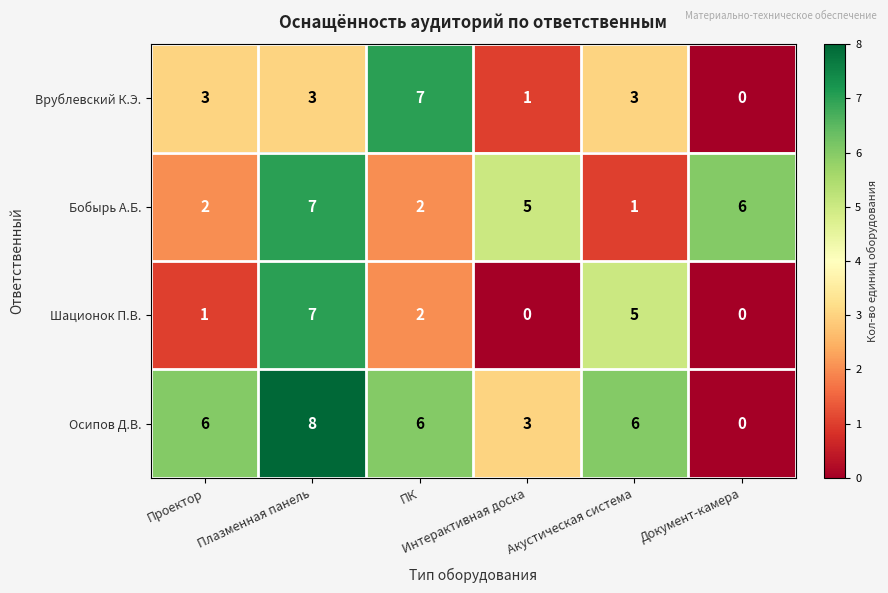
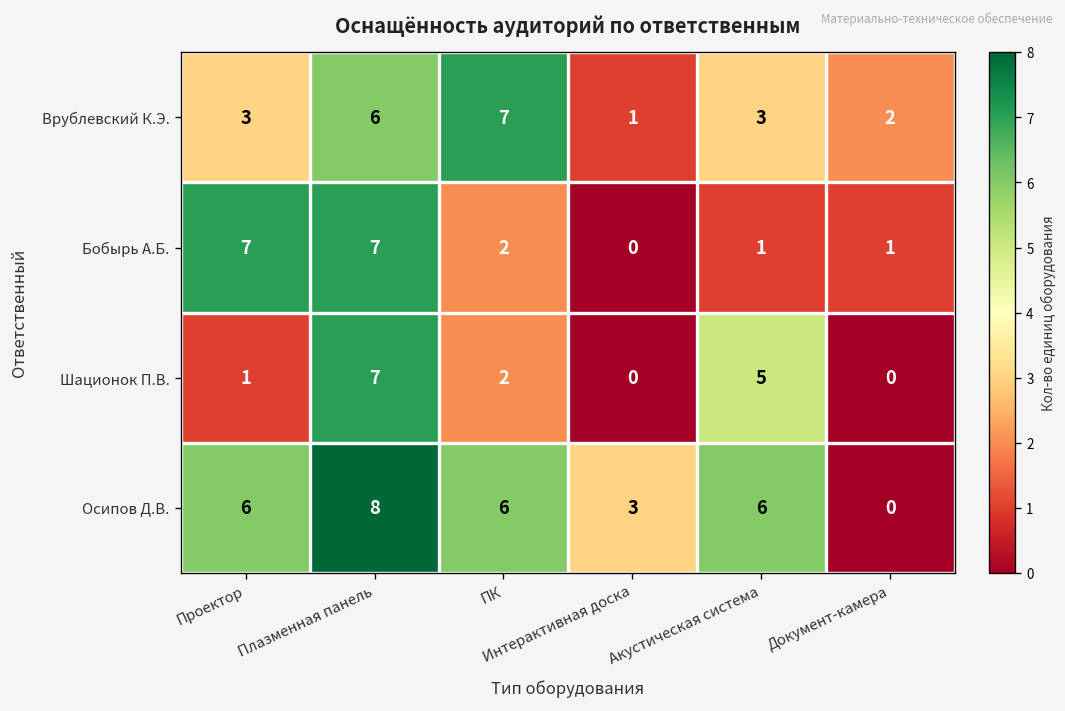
  {
    "Врублевский К.Э.": {
      "Проектор": 3,
-     "Плазменная панель": 3,
+     "Плазменная панель": 6,
      "ПК": 7,
      "Интерактивная доска": 1,
      "Акустическая система": 3,
-     "Документ-камера": 0
+     "Документ-камера": 2
    },
    "Бобырь А.Б.": {
-     "Проектор": 2,
+     "Проектор": 7,
      "Плазменная панель": 7,
      "ПК": 2,
-     "Интерактивная доска": 5,
+     "Интерактивная доска": 0,
      "Акустическая система": 1,
-     "Документ-камера": 6
+     "Документ-камера": 1
    },
    "Шационок П.В.": {
      "Проектор": 1,
      "Плазменная панель": 7,
      "ПК": 2,
      "Интерактивная доска": 0,
      "Акустическая система": 5,
      "Документ-камера": 0
    },
    "Осипов Д.В.": {
      "Проектор": 6,
      "Плазменная панель": 8,
      "ПК": 6,
      "Интерактивная доска": 3,
      "Акустическая система": 6,
      "Документ-камера": 0
    }
  }
